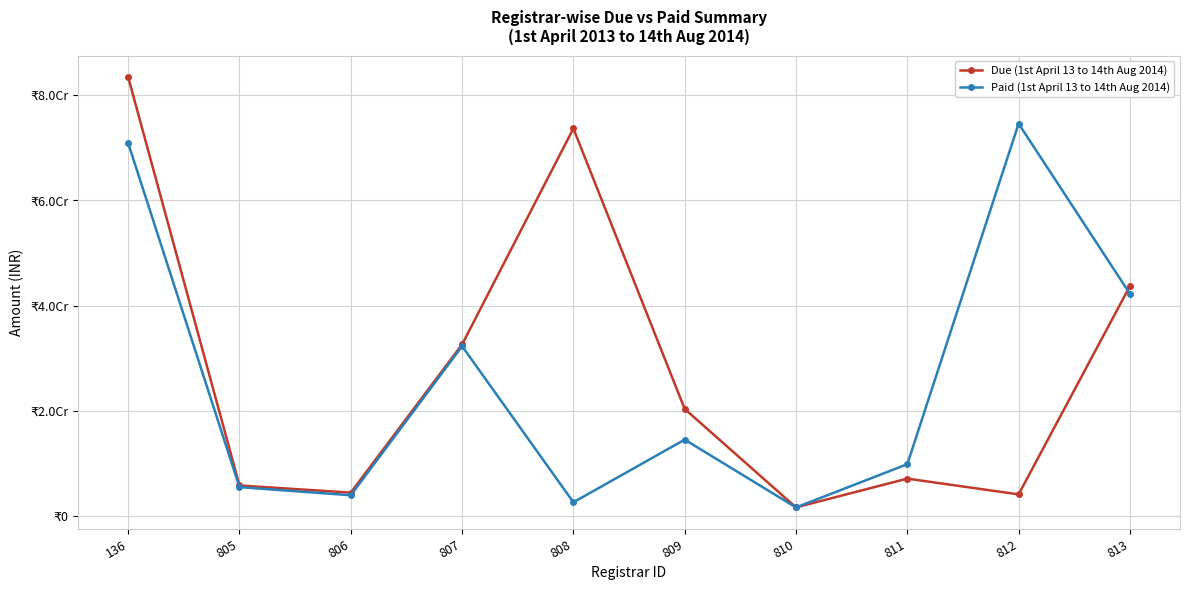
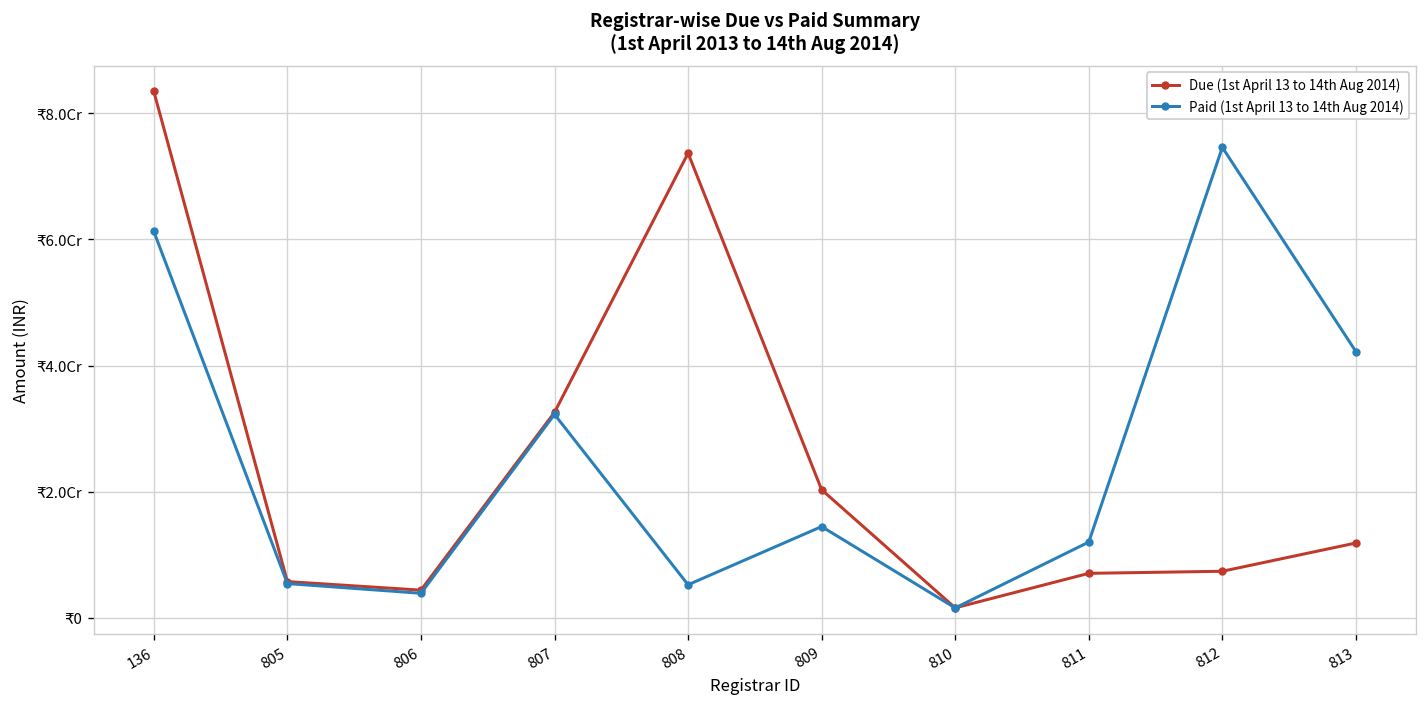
  {
    "Due (1st April 13 to 14th Aug 2014)": {
      "136": "₹8.3Cr",
      "806": "₹0.4Cr",
      "808": "₹7.4Cr",
      "809": "₹2.0Cr",
      "811": "₹0.7Cr",
-     "812": "₹0.4Cr",
-     "813": "₹4.4Cr"
+     "812": "₹0.7Cr",
+     "813": "₹1.2Cr"
    },
    "Paid (1st April 13 to 14th Aug 2014)": {
-     "136": "₹7.1Cr",
+     "136": "₹6.1Cr",
      "806": "₹0.4Cr",
-     "808": "₹0.3Cr",
+     "808": "₹0.5Cr",
      "809": "₹1.4Cr",
-     "811": "₹1.0Cr",
+     "811": "₹1.2Cr",
      "812": "₹7.5Cr",
      "813": "₹4.2Cr"
    }
  }
